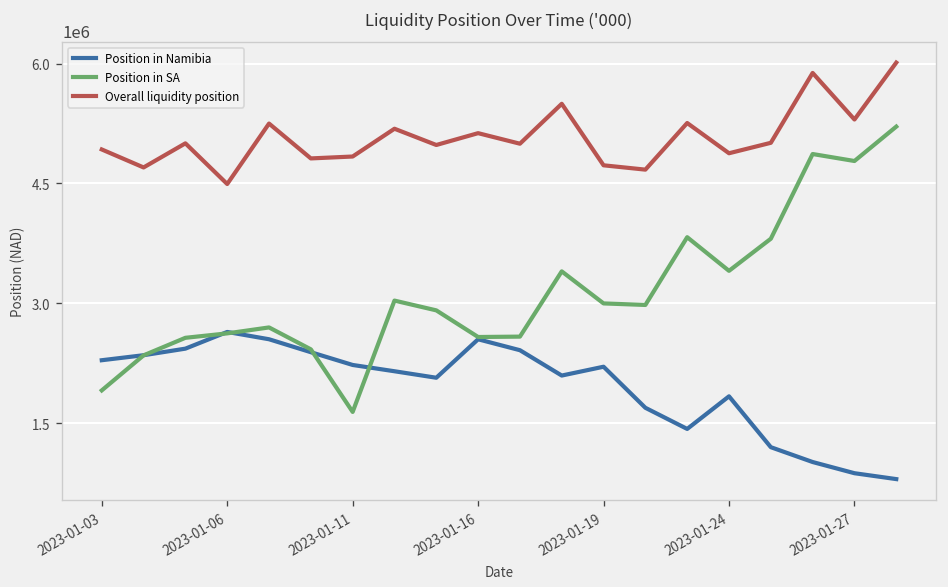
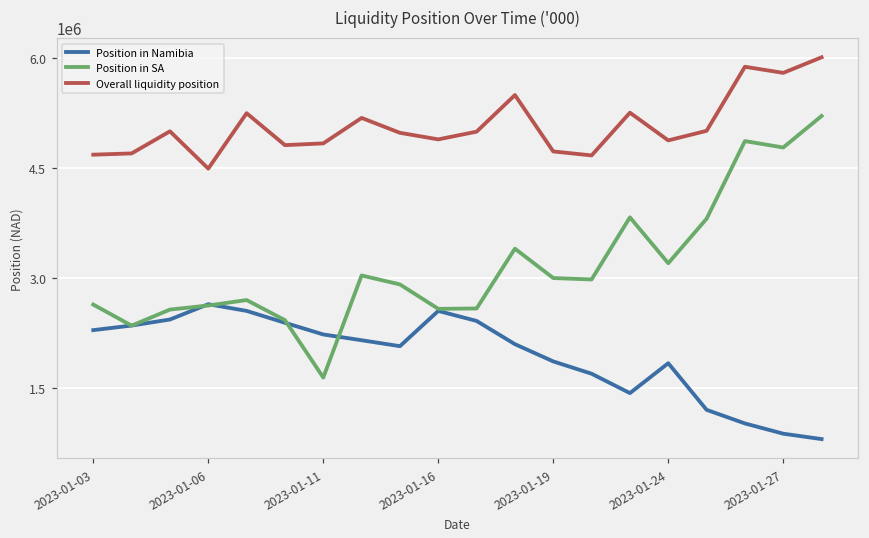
  {
    "Position in Namibia": {
      "2023-01-03": 2300000,
      "2023-01-11": 2200000,
-     "2023-01-19": 2200000,
+     "2023-01-19": 1900000,
      "2023-01-24": 1800000,
      "2023-01-27": 900000
    },
    "Position in SA": {
-     "2023-01-03": 1900000,
+     "2023-01-03": 2600000,
      "2023-01-11": 1600000,
      "2023-01-19": 3000000,
-     "2023-01-24": 3400000,
+     "2023-01-24": 3200000,
      "2023-01-27": 4800000
    },
    "Overall liquidity position": {
-     "2023-01-03": 4900000,
+     "2023-01-03": 4700000,
      "2023-01-06": 4500000,
      "2023-01-11": 4800000,
-     "2023-01-16": 5100000,
+     "2023-01-16": 4900000,
      "2023-01-19": 4700000,
      "2023-01-24": 4900000,
-     "2023-01-27": 5300000
+     "2023-01-27": 5800000
    }
  }
